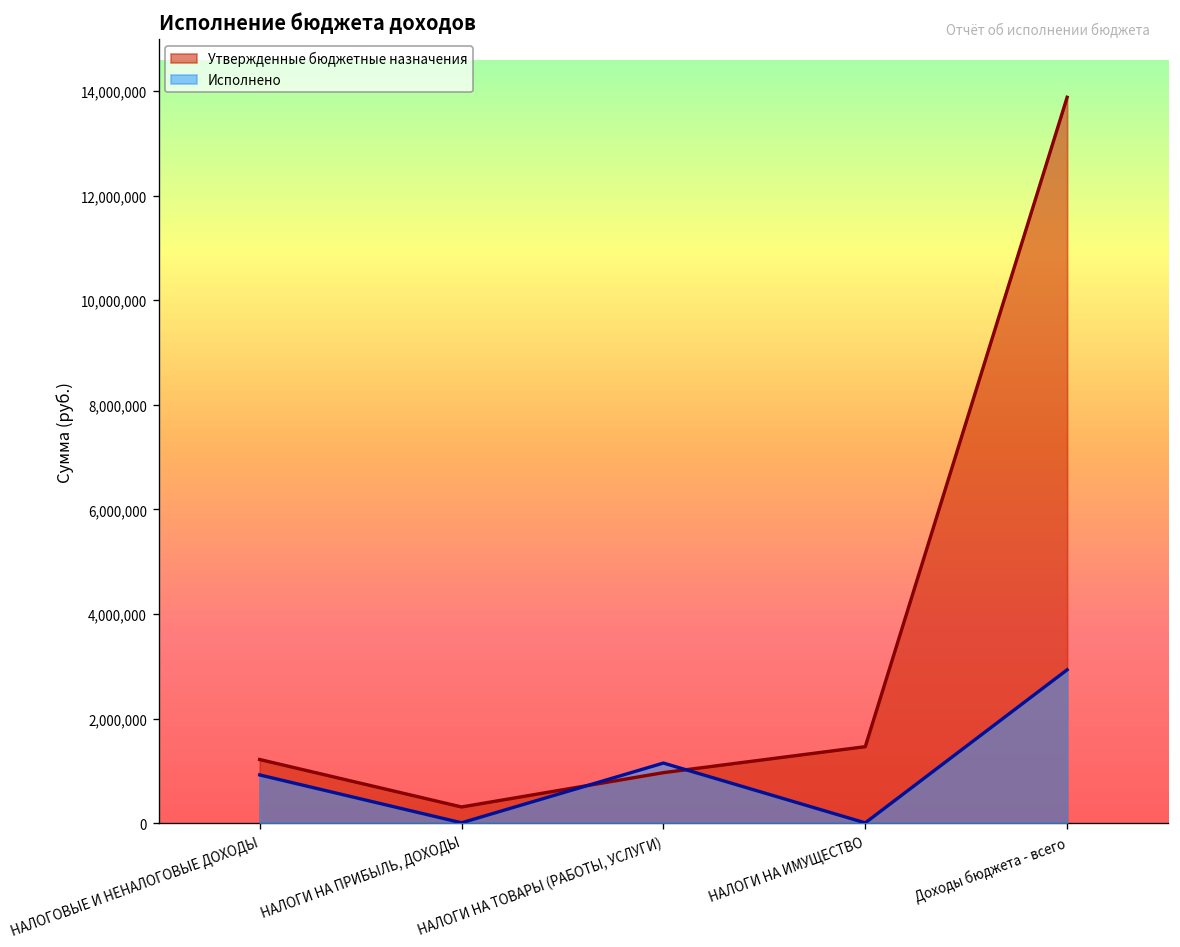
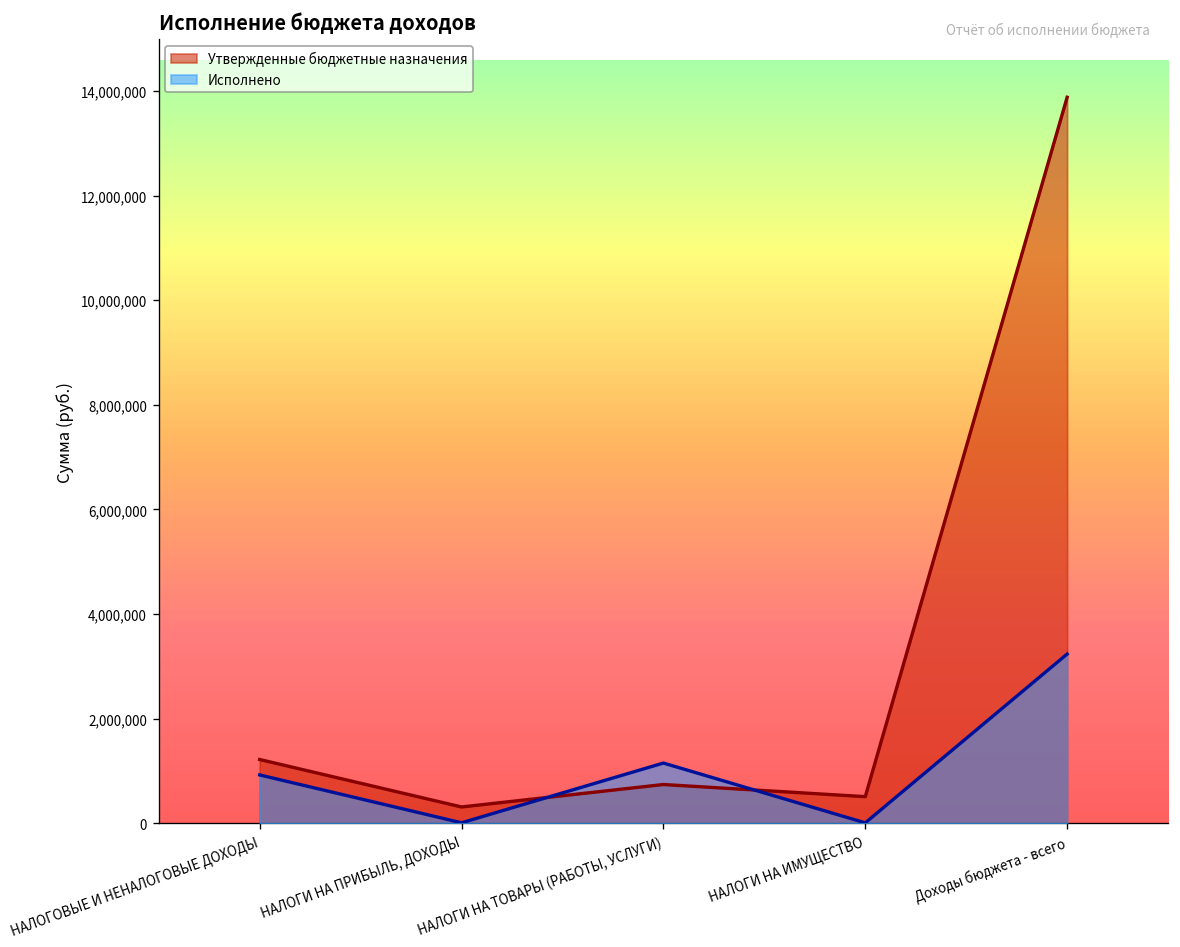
  {
    "Утвержденные бюджетные назначения": {
      "НАЛОГОВЫЕ И НЕНАЛОГОВЫЕ ДОХОДЫ": "1,200,000",
      "НАЛОГИ НА ПРИБЫЛЬ, ДОХОДЫ": "300,000",
-     "НАЛОГИ НА ТОВАРЫ (РАБОТЫ, УСЛУГИ)": "1,000,000",
-     "НАЛОГИ НА ИМУЩЕСТВО": "1,500,000",
+     "НАЛОГИ НА ТОВАРЫ (РАБОТЫ, УСЛУГИ)": "700,000",
+     "НАЛОГИ НА ИМУЩЕСТВО": "500,000",
      "Доходы бюджета - всего": "13,900,000"
    },
    "Исполнено": {
      "НАЛОГОВЫЕ И НЕНАЛОГОВЫЕ ДОХОДЫ": "900,000",
      "НАЛОГИ НА ПРИБЫЛЬ, ДОХОДЫ": "0",
      "НАЛОГИ НА ТОВАРЫ (РАБОТЫ, УСЛУГИ)": "1,200,000",
      "НАЛОГИ НА ИМУЩЕСТВО": "0",
-     "Доходы бюджета - всего": "2,900,000"
+     "Доходы бюджета - всего": "3,200,000"
    }
  }
